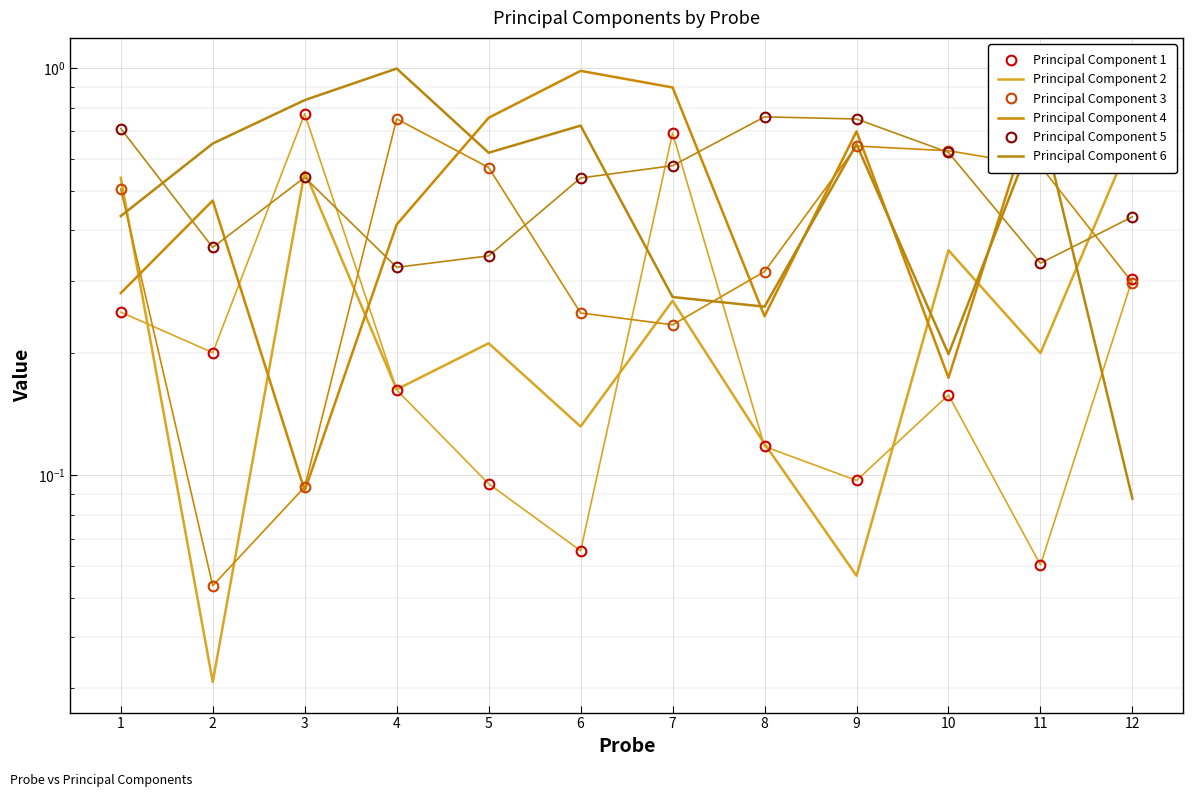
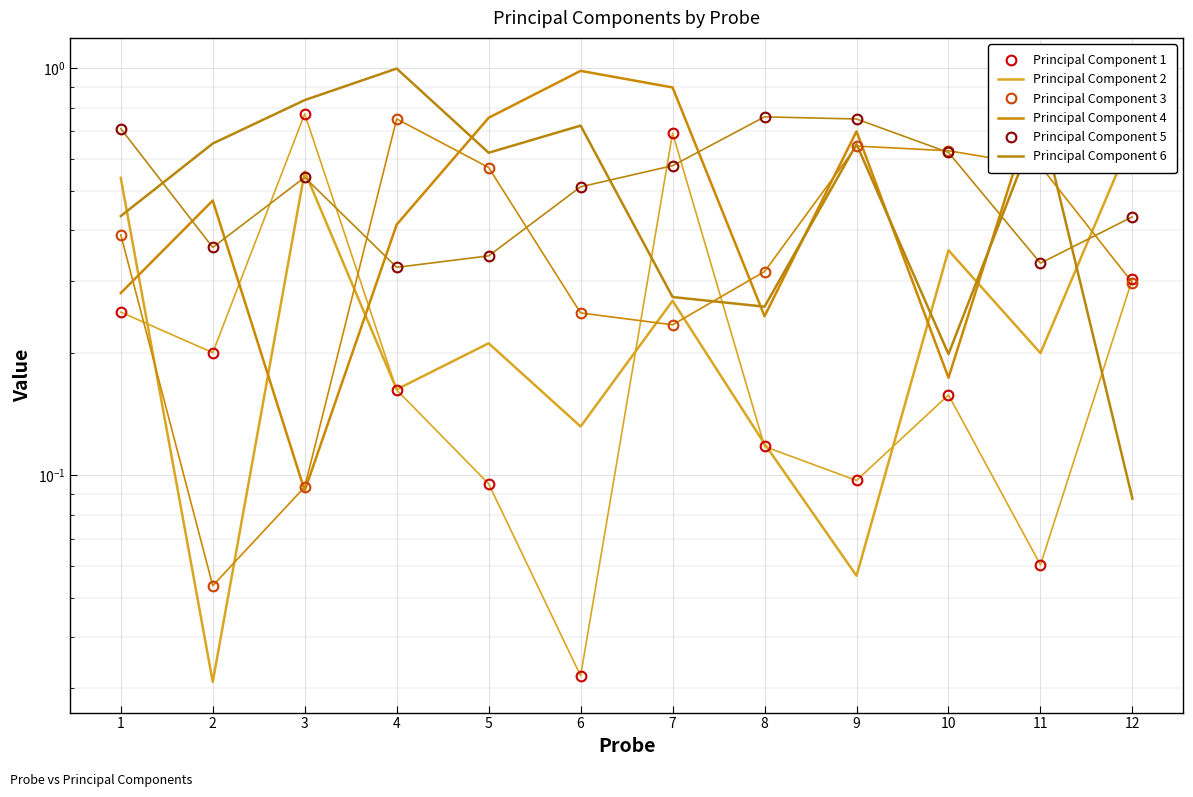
  {
    "Principal Component 1": {
      "1": 0.25,
      "2": 0.20,
      "3": 0.77,
      "5": 0.095,
-     "6": 0.065,
+     "6": 0.032,
      "7": 0.69,
      "8": 0.118,
      "9": 0.097,
      "10": 0.158,
      "11": 0.060,
      "12": 0.30
    },
    "Principal Component 3": {
-     "1": 0.51,
+     "1": 0.39,
      "2": 0.054,
      "3": 0.094,
      "4": 0.75,
      "5": 0.57,
      "6": 0.25,
      "7": 0.23,
      "8": 0.32,
      "12": 0.30
    },
    "Principal Component 5": {
      "1": 0.71,
      "2": 0.36,
      "3": 0.54,
      "4": 0.32,
      "5": 0.35,
-     "6": 0.54,
+     "6": 0.51,
      "7": 0.58,
      "8": 0.76,
      "9": 0.75,
      "11": 0.33,
      "12": 0.43
    }
  }
